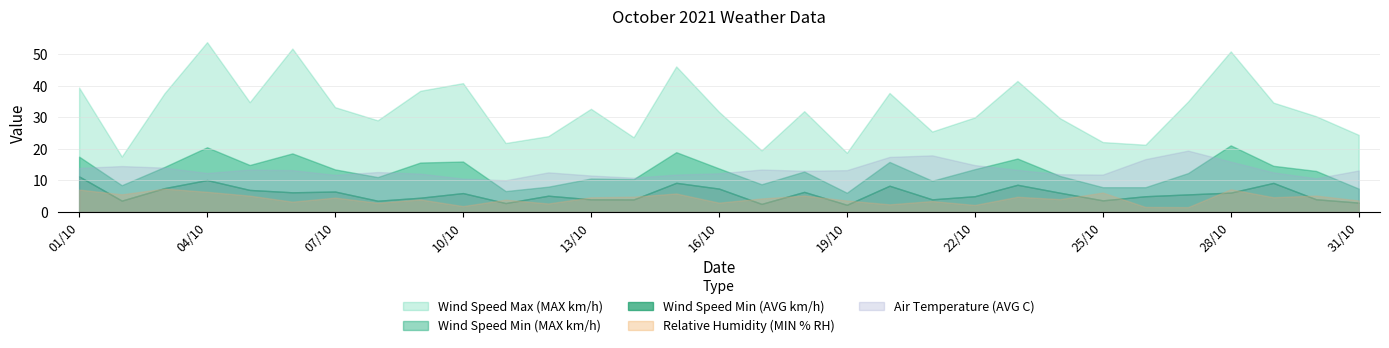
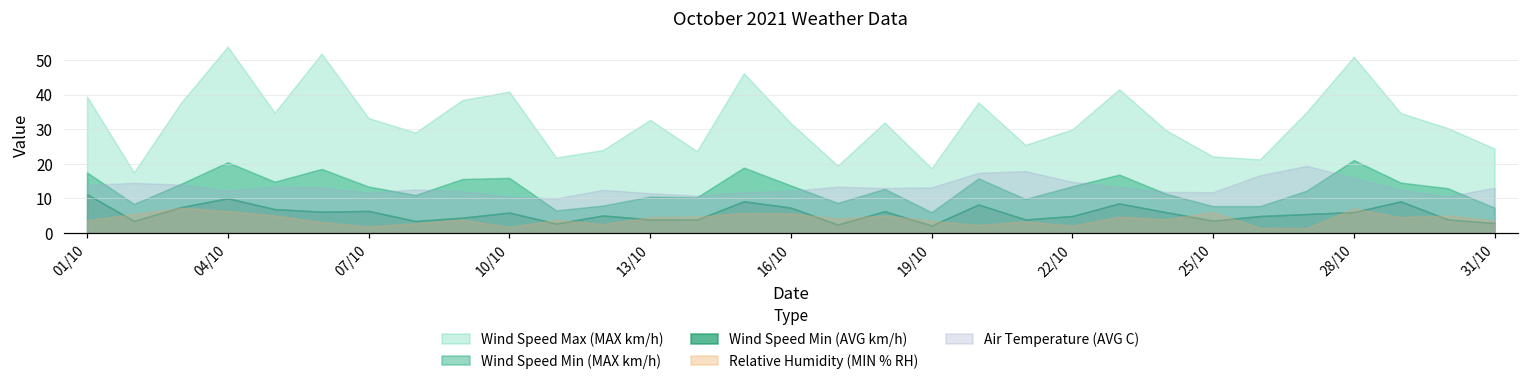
  {
    "Relative Humidity (MIN % RH)": {
-     "01/10": 7,
+     "01/10": 4,
      "04/10": 6,
-     "07/10": 4,
+     "07/10": 2,
      "10/10": 2,
-     "16/10": 3,
+     "16/10": 6,
      "19/10": 4,
      "22/10": 2,
      "25/10": 6,
      "28/10": 7
    }
  }
